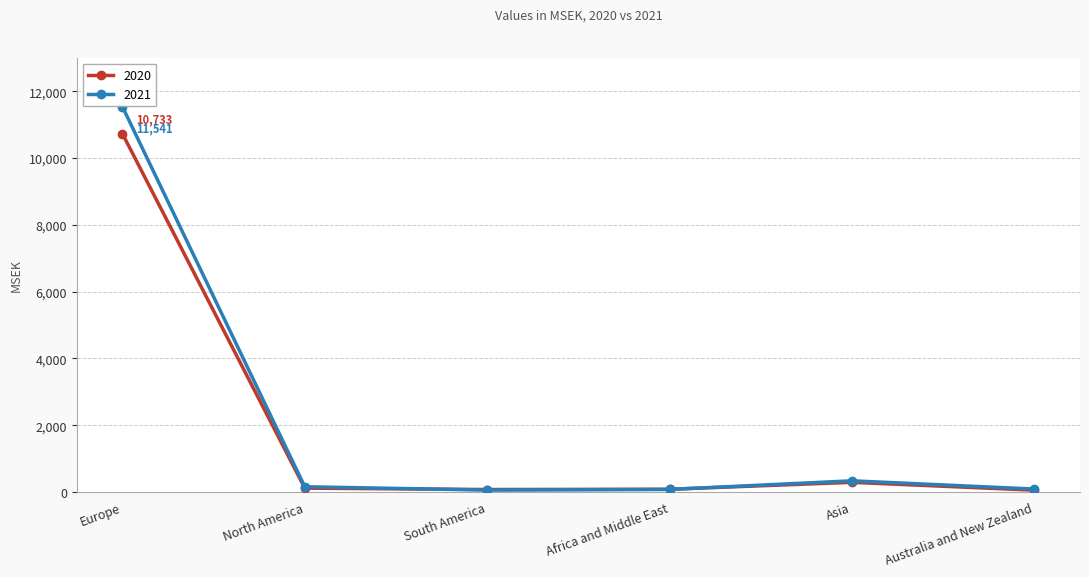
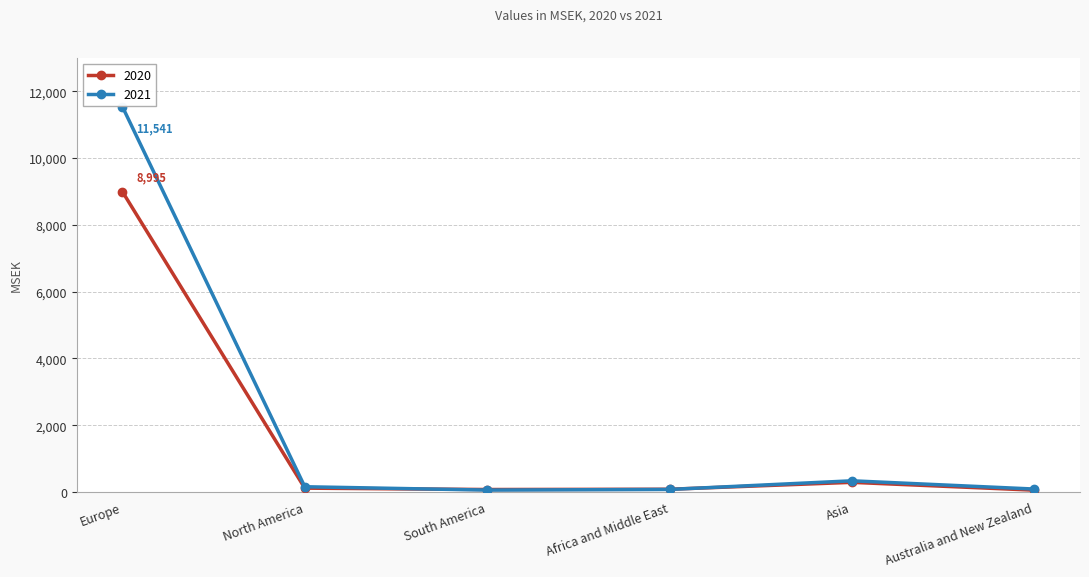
  {
    "2020": {
-     "Europe": "10,733"
+     "Europe": "8,995"
    },
    "2021": {
      "Europe": "11,541"
    }
  }
